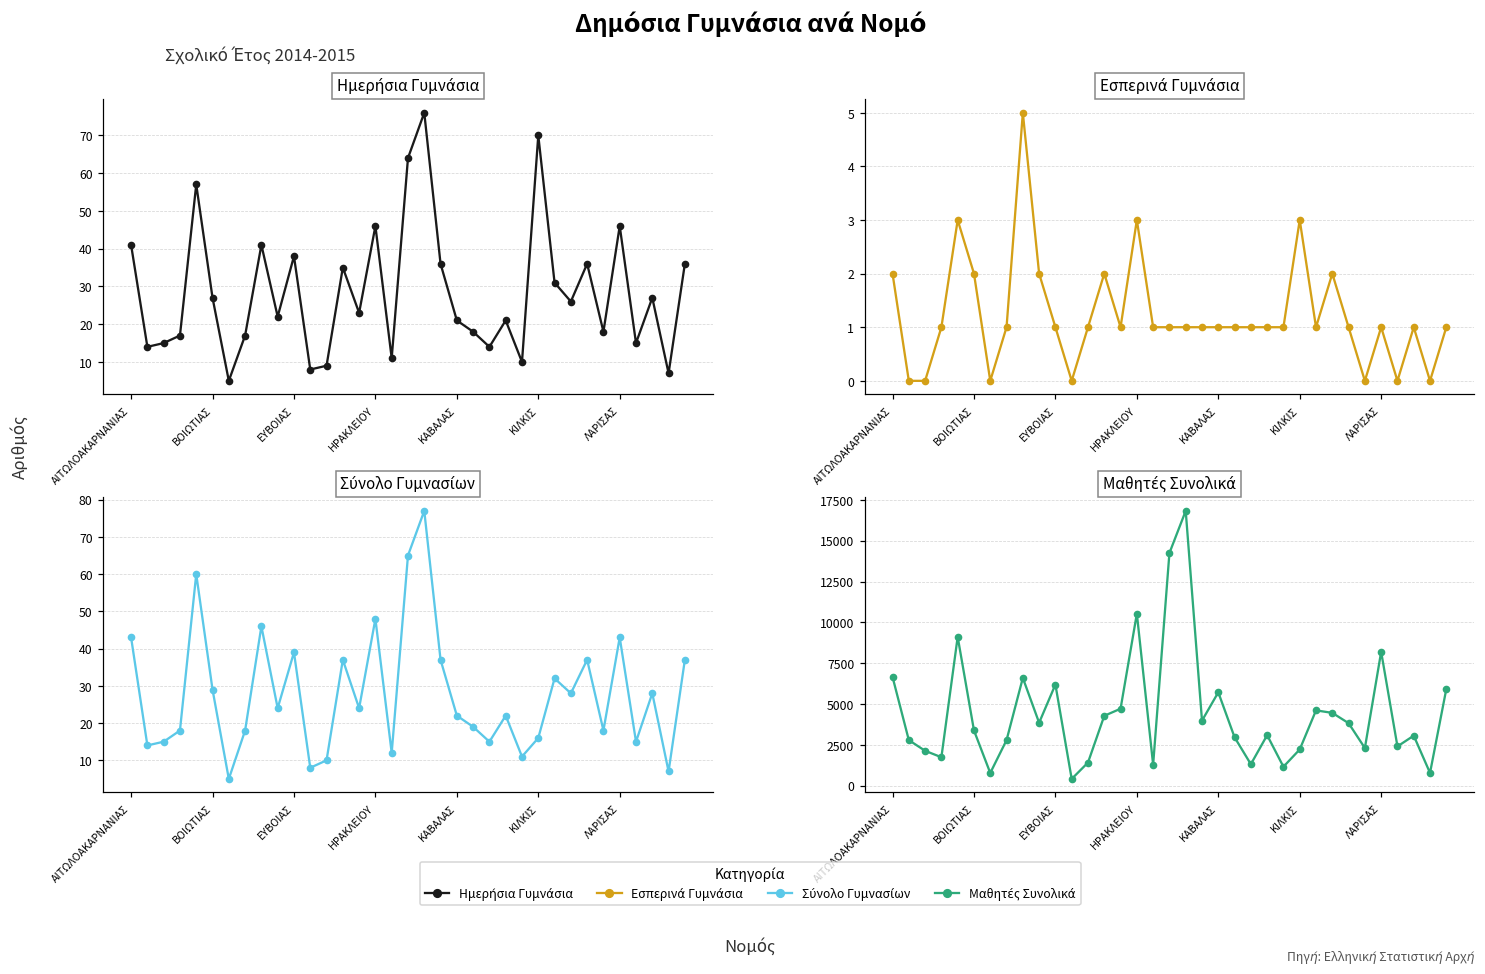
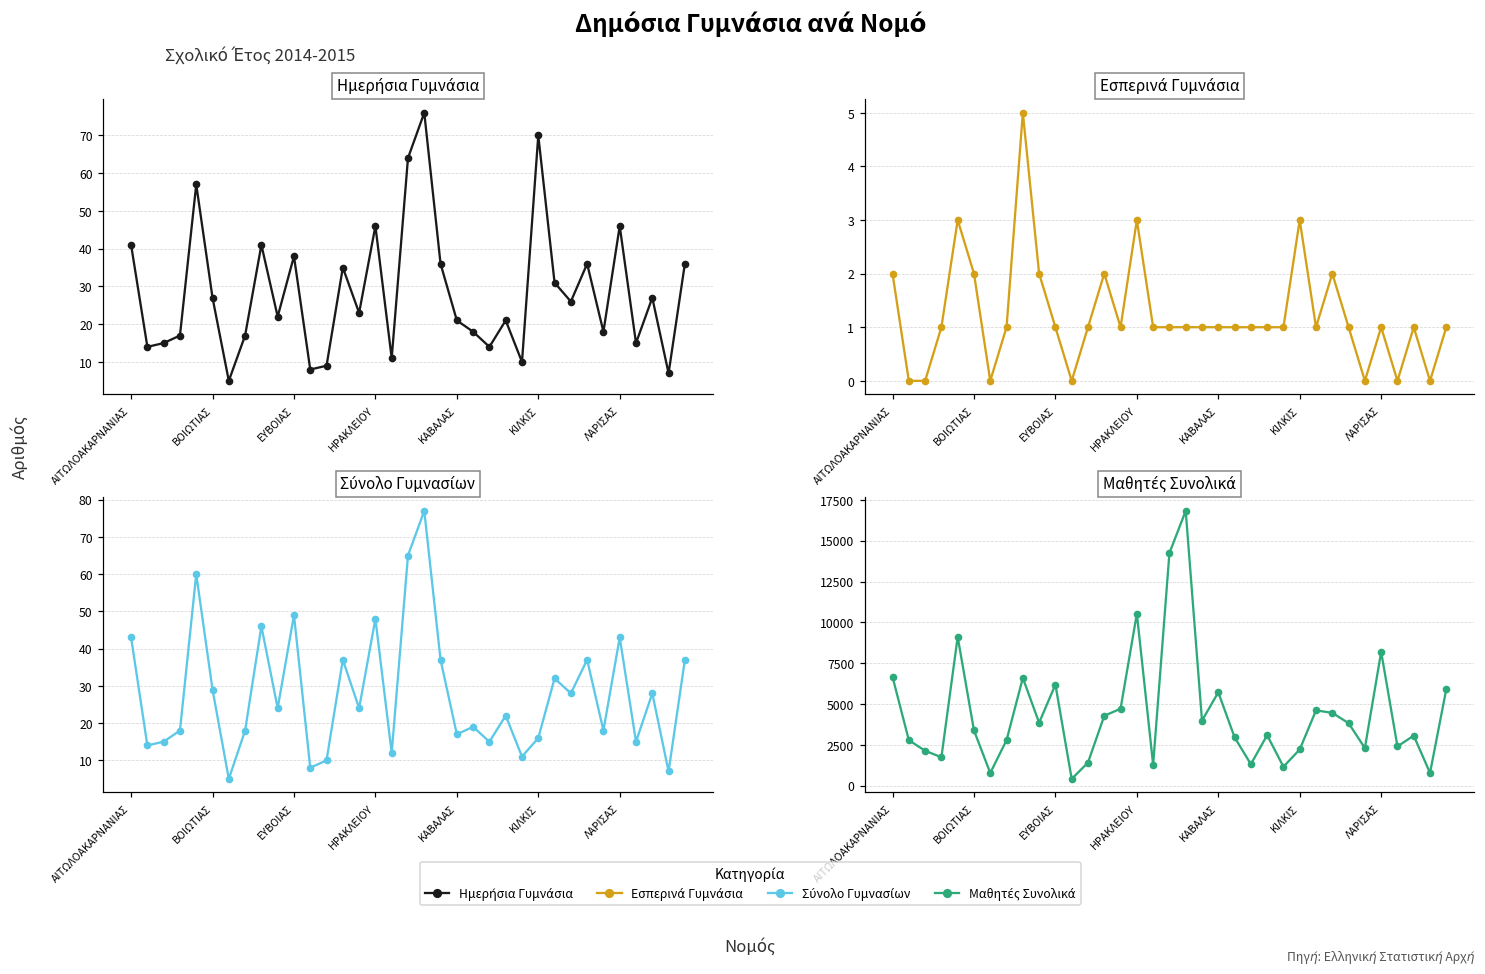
  {
    "Ημερήσια Γυμνάσια": {
      "ΑΙΤΩΛΟΑΚΑΡΝΑΝΙΑΣ": 41,
      "ΒΟΙΩΤΙΑΣ": 27,
      "ΕΥΒΟΙΑΣ": 38,
      "ΗΡΑΚΛΕΙΟΥ": 46,
      "ΚΑΒΑΛΑΣ": 21,
      "ΚΙΛΚΙΣ": 70,
      "ΛΑΡΙΣΑΣ": 46
    },
    "Εσπερινά Γυμνάσια": {
      "ΑΙΤΩΛΟΑΚΑΡΝΑΝΙΑΣ": 2.0,
      "ΒΟΙΩΤΙΑΣ": 2.0,
      "ΕΥΒΟΙΑΣ": 1.0,
      "ΗΡΑΚΛΕΙΟΥ": 3.0,
      "ΚΑΒΑΛΑΣ": 1.0,
      "ΚΙΛΚΙΣ": 3.0,
      "ΛΑΡΙΣΑΣ": 1.0
    },
    "Σύνολο Γυμνασίων": {
      "ΑΙΤΩΛΟΑΚΑΡΝΑΝΙΑΣ": 43,
      "ΒΟΙΩΤΙΑΣ": 29,
-     "ΕΥΒΟΙΑΣ": 39,
+     "ΕΥΒΟΙΑΣ": 49,
      "ΗΡΑΚΛΕΙΟΥ": 48,
-     "ΚΑΒΑΛΑΣ": 22,
+     "ΚΑΒΑΛΑΣ": 17,
      "ΚΙΛΚΙΣ": 16,
      "ΛΑΡΙΣΑΣ": 43
    },
    "Μαθητές Συνολικά": {
      "ΑΙΤΩΛΟΑΚΑΡΝΑΝΙΑΣ": 6700,
      "ΒΟΙΩΤΙΑΣ": 3400,
      "ΕΥΒΟΙΑΣ": 6200,
      "ΗΡΑΚΛΕΙΟΥ": 10500,
      "ΚΑΒΑΛΑΣ": 5700,
      "ΚΙΛΚΙΣ": 2200,
      "ΛΑΡΙΣΑΣ": 8200
    }
  }
